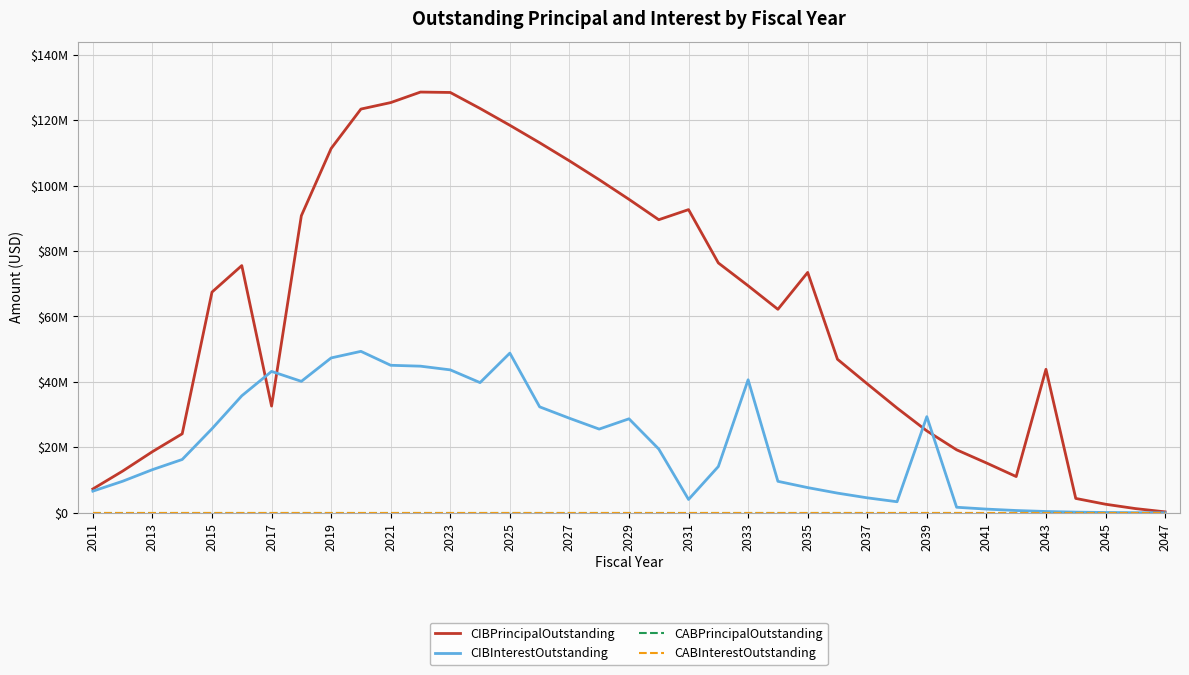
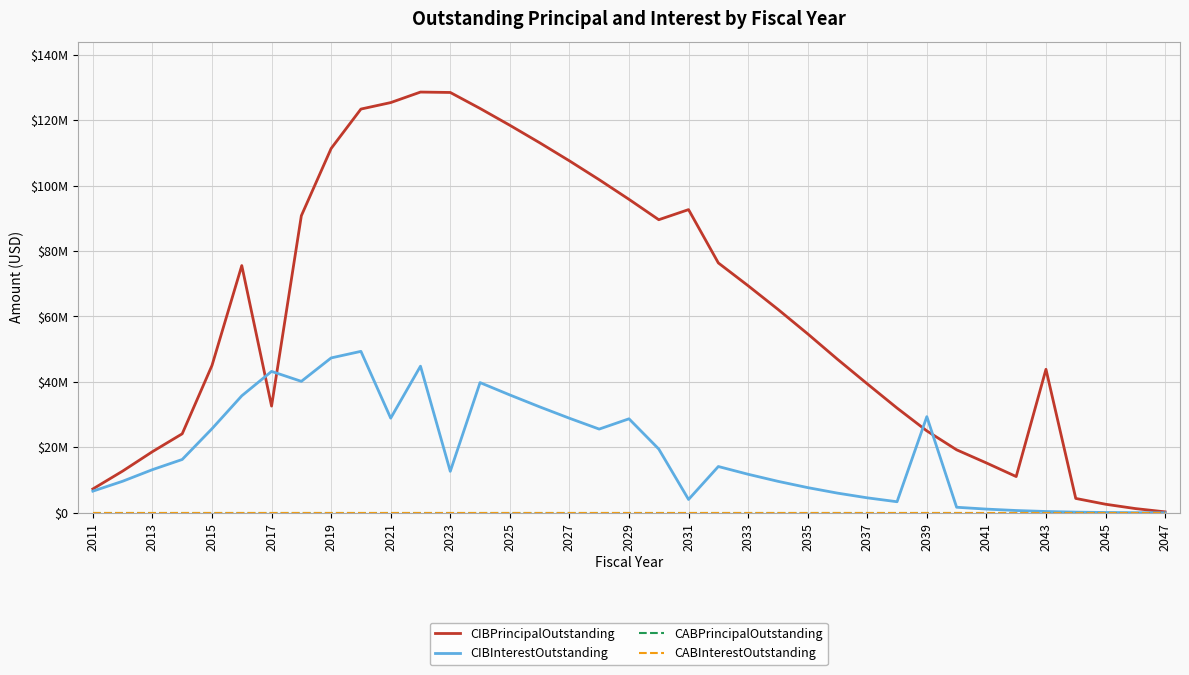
  {
    "CIBPrincipalOutstanding": {
      "2013": "$19000000",
-     "2015": "$67000000",
+     "2015": "$45000000",
      "2017": "$33000000",
      "2019": "$111000000",
      "2021": "$125000000",
      "2023": "$128000000",
      "2025": "$118000000",
      "2027": "$108000000",
      "2029": "$96000000",
      "2031": "$93000000",
      "2033": "$69000000",
-     "2035": "$73000000",
+     "2035": "$55000000",
      "2037": "$39000000",
      "2039": "$25000000",
      "2041": "$15000000",
      "2043": "$44000000",
      "2045": "$3000000"
    },
    "CIBInterestOutstanding": {
      "2013": "$13000000",
      "2015": "$26000000",
      "2017": "$43000000",
      "2019": "$47000000",
-     "2021": "$45000000",
-     "2023": "$44000000",
-     "2025": "$49000000",
+     "2021": "$29000000",
+     "2023": "$13000000",
+     "2025": "$36000000",
      "2027": "$29000000",
      "2029": "$29000000",
      "2031": "$4000000",
-     "2033": "$41000000",
+     "2033": "$12000000",
      "2035": "$8000000",
      "2037": "$5000000",
      "2039": "$29000000",
      "2041": "$1000000"
    },
    "CABInterestOutstanding": {
      "2011": "$0",
      "2013": "$0",
      "2015": "$0",
      "2017": "$0",
      "2019": "$0",
      "2021": "$0",
      "2023": "$0",
      "2025": "$0",
      "2027": "$0",
      "2029": "$0",
      "2031": "$0",
      "2033": "$0",
      "2035": "$0",
      "2037": "$0",
      "2039": "$0",
      "2041": "$0"
    }
  }
